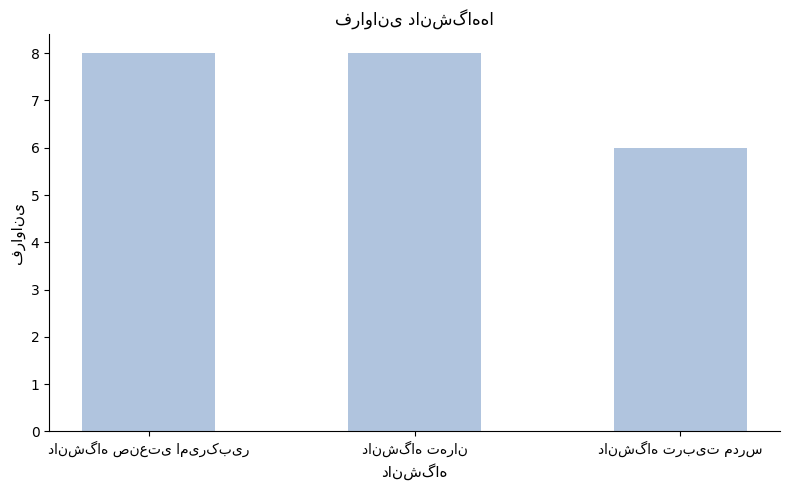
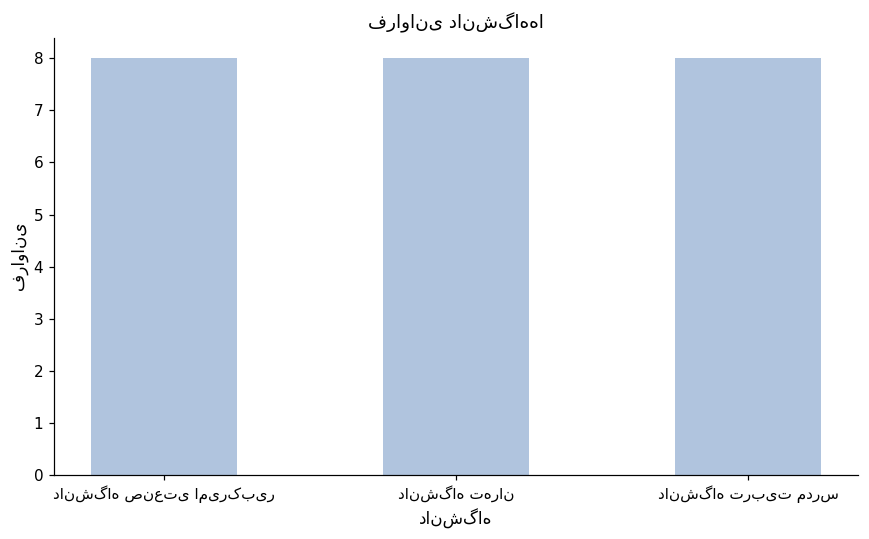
  {
    "دانشگاه صنعتی امیرکبیر": 8,
    "دانشگاه تهران": 8,
-   "دانشگاه تربیت مدرس": 6
+   "دانشگاه تربیت مدرس": 8
  }
